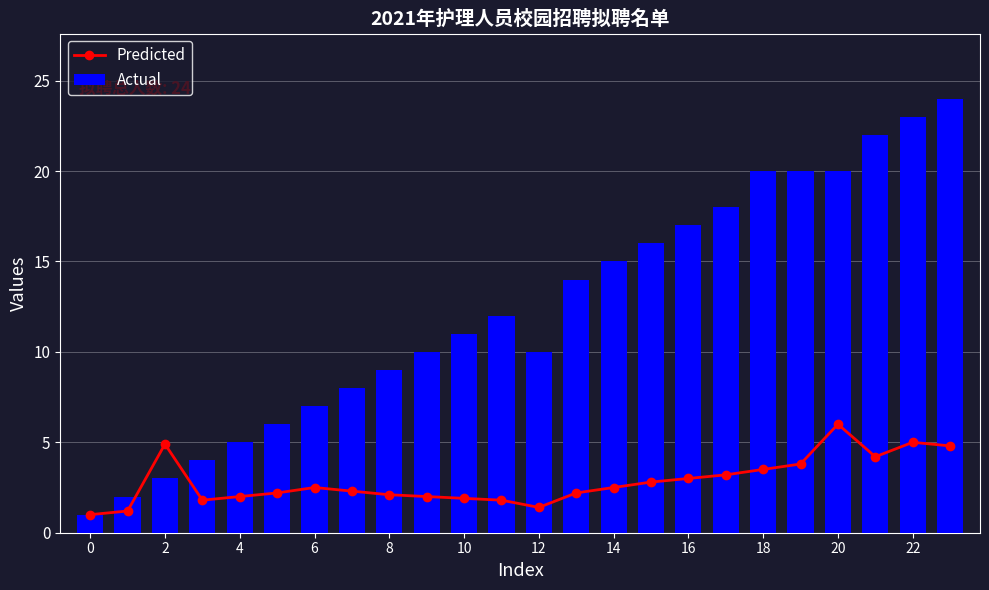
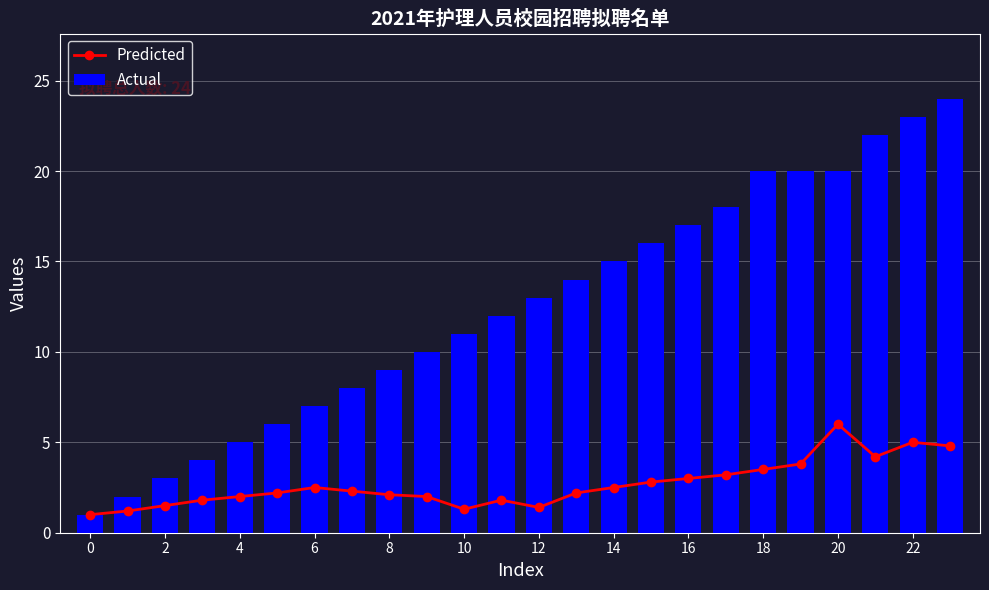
  {
    "Predicted": {
      "0": 1.0,
-     "2": 4.9,
+     "2": 1.5,
      "4": 2.0,
      "6": 2.5,
      "8": 2.1,
-     "10": 1.9,
+     "10": 1.3,
      "12": 1.4,
      "14": 2.5,
      "16": 3.0,
      "18": 3.5,
      "20": 6.0,
      "22": 5.0
    },
    "Actual": {
      "0": 1,
      "2": 3,
      "4": 5,
      "6": 7,
      "8": 9,
      "10": 11,
-     "12": 10,
+     "12": 13,
      "14": 15,
      "16": 17,
      "18": 20,
      "20": 20,
      "22": 23
    }
  }
